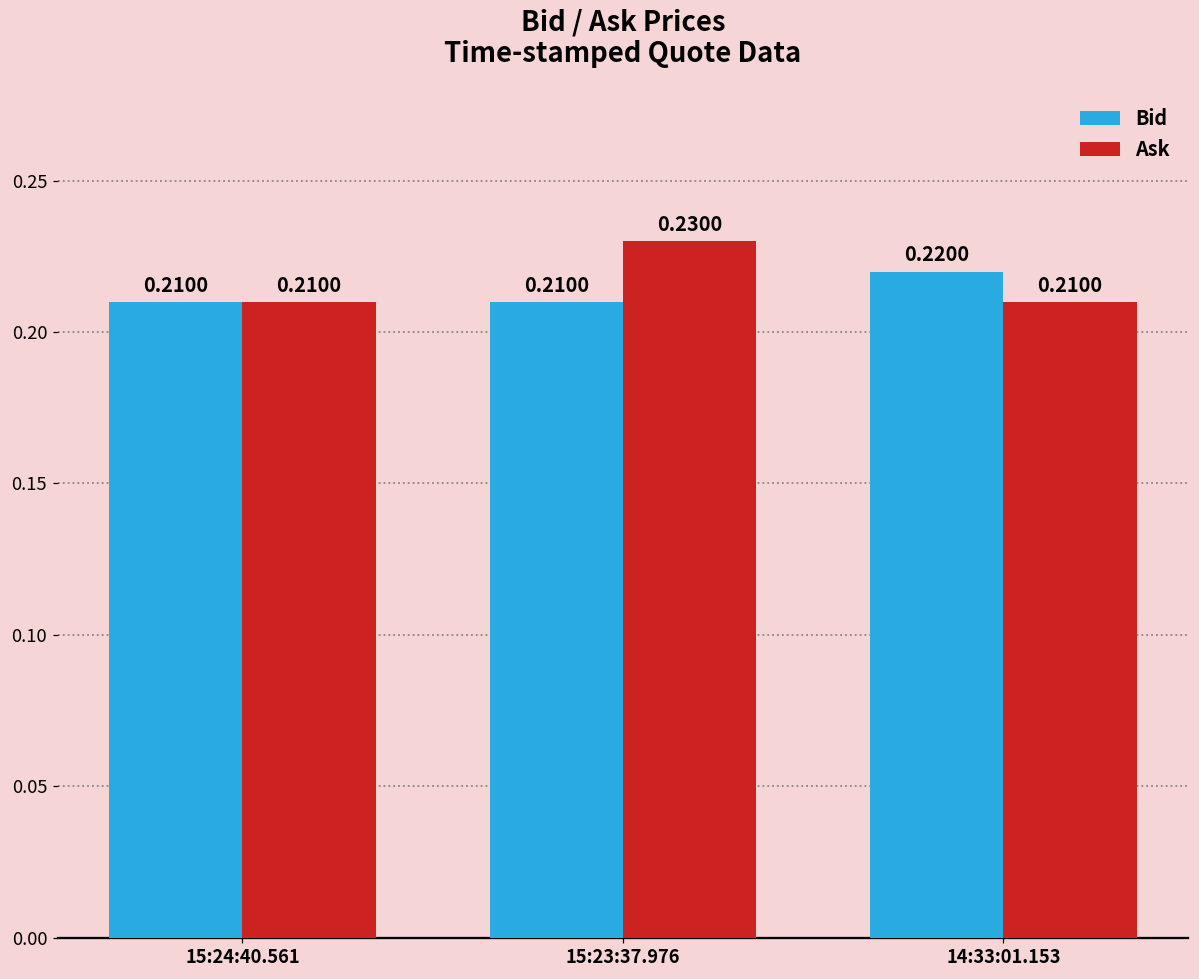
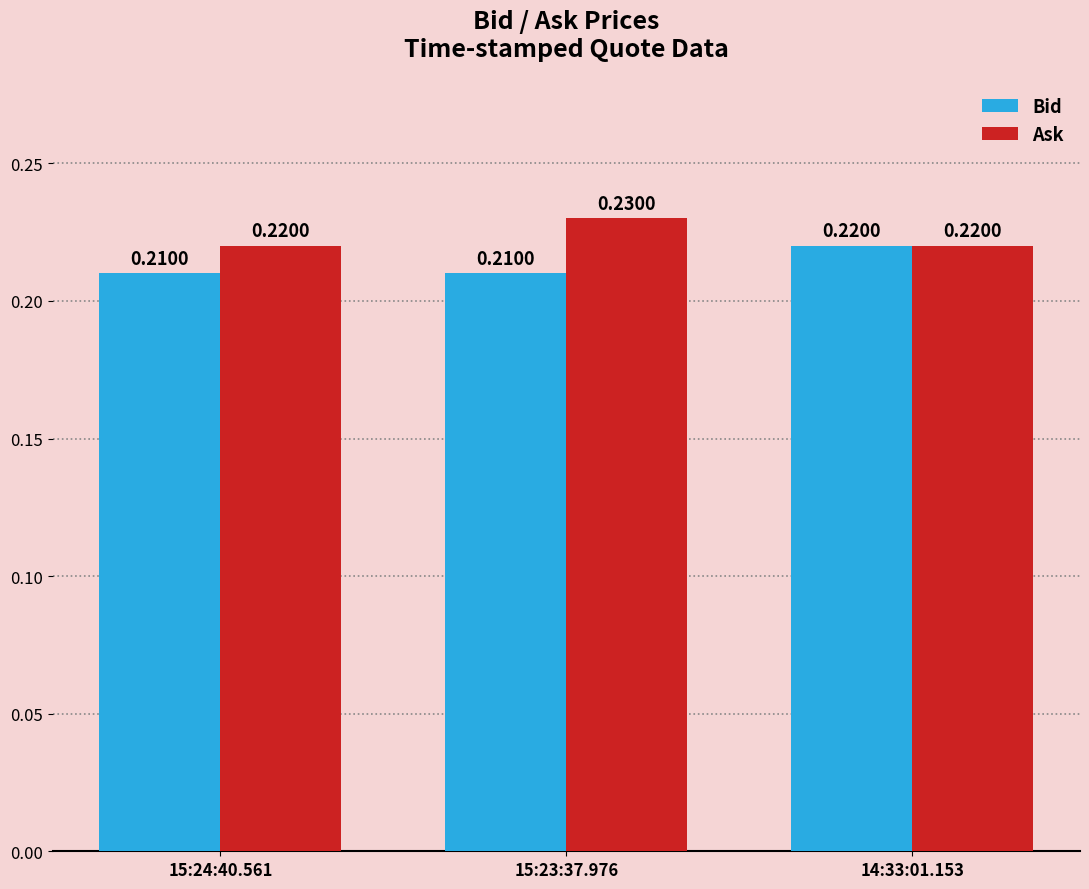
  {
    "Bid": {
      "15:24:40.561": 0.2100,
      "15:23:37.976": 0.2100,
      "14:33:01.153": 0.2200
    },
    "Ask": {
-     "15:24:40.561": 0.2100,
+     "15:24:40.561": 0.2200,
      "15:23:37.976": 0.2300,
-     "14:33:01.153": 0.2100
+     "14:33:01.153": 0.2200
    }
  }
